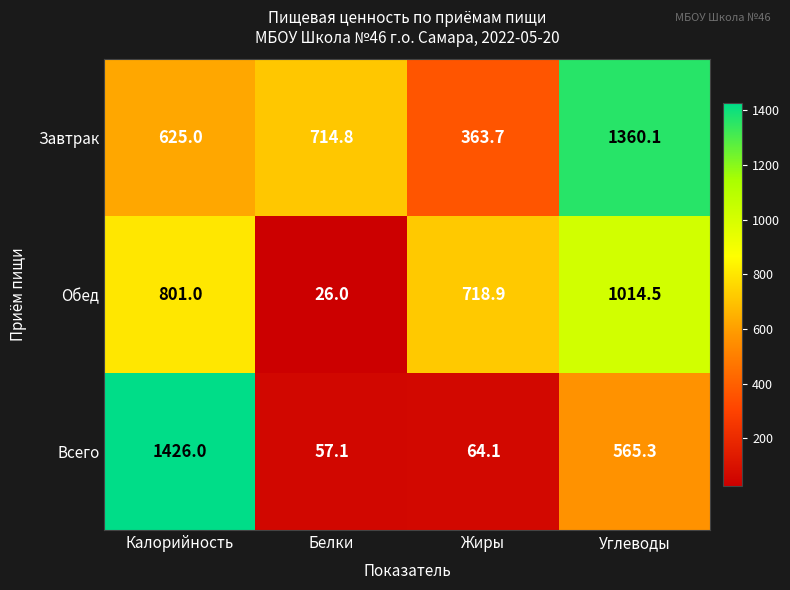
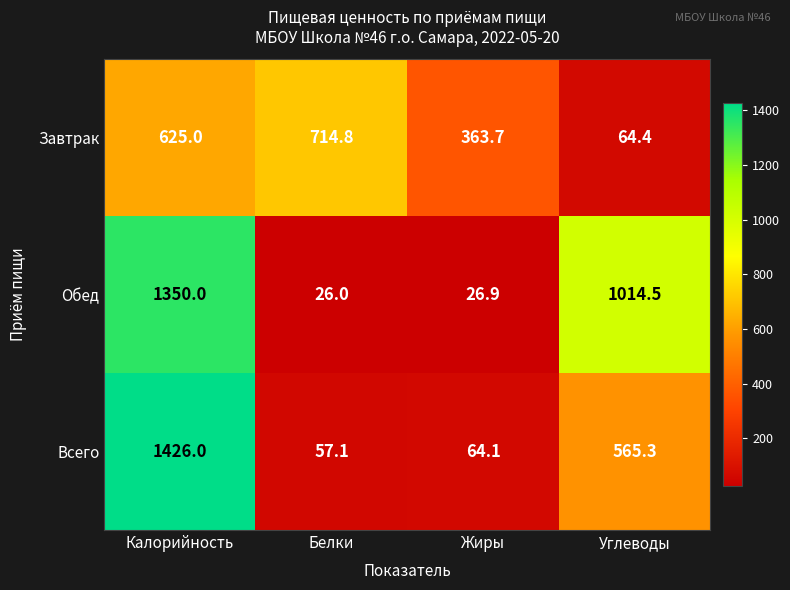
  {
    "Завтрак": {
      "Калорийность": 625.0,
      "Белки": 714.8,
      "Жиры": 363.7,
-     "Углеводы": 1360.1
+     "Углеводы": 64.4
    },
    "Обед": {
-     "Калорийность": 801.0,
+     "Калорийность": 1350.0,
      "Белки": 26.0,
-     "Жиры": 718.9,
+     "Жиры": 26.9,
      "Углеводы": 1014.5
    },
    "Всего": {
      "Калорийность": 1426.0,
      "Белки": 57.1,
      "Жиры": 64.1,
      "Углеводы": 565.3
    }
  }
